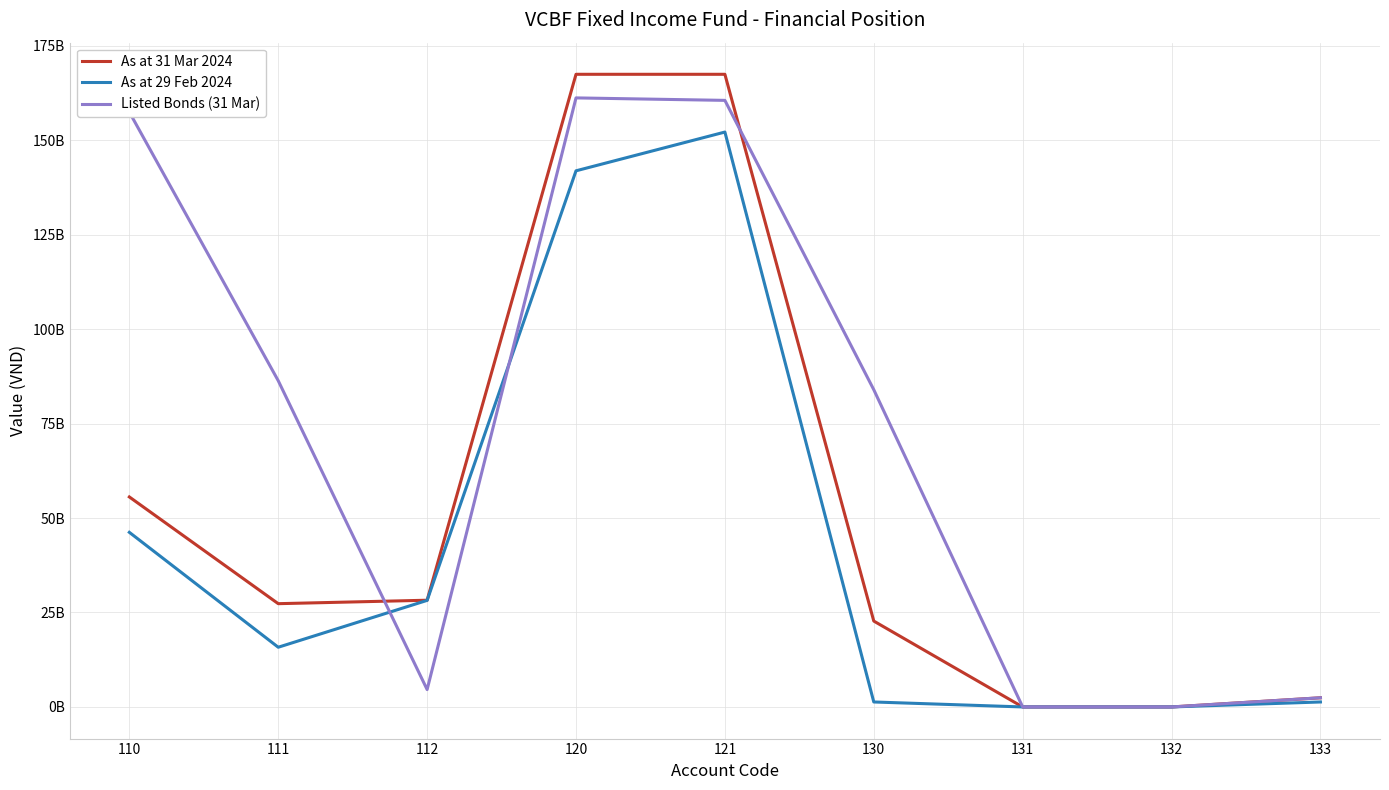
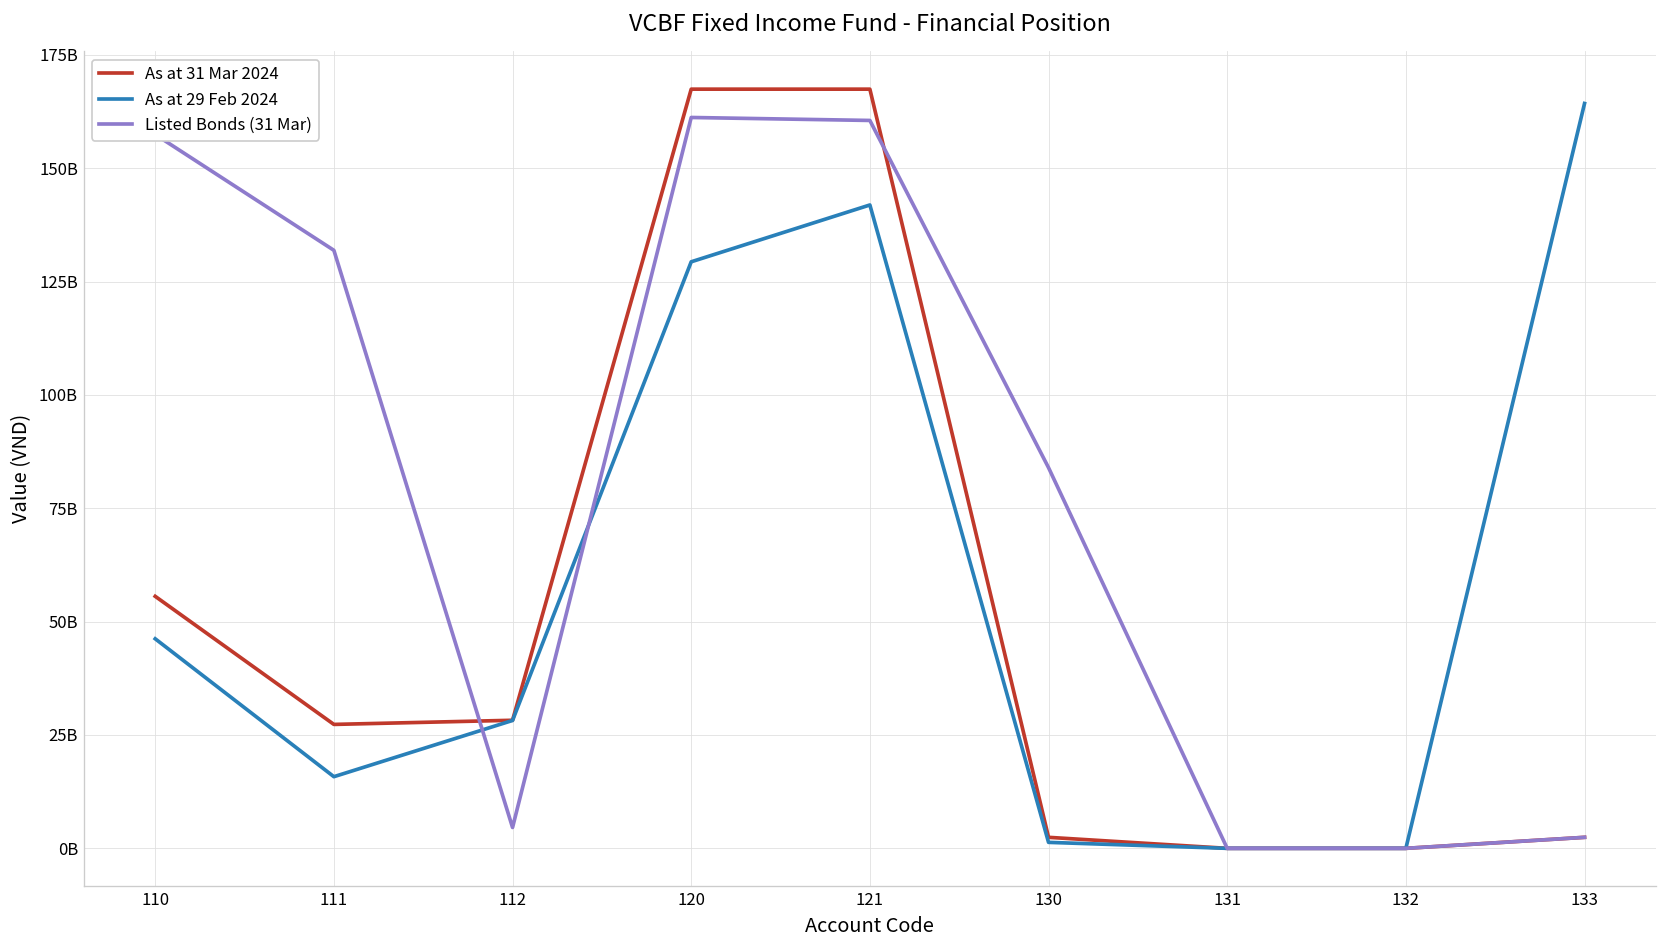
  {
    "As at 31 Mar 2024": {
      "110": 56000000000,
      "111": 27000000000,
      "120": 167000000000,
      "121": 167000000000,
-     "130": 23000000000
+     "130": 2000000000
    },
    "As at 29 Feb 2024": {
      "110": 46000000000,
      "111": 16000000000,
-     "120": 142000000000,
-     "121": 152000000000,
+     "120": 129000000000,
+     "121": 142000000000,
      "130": 1000000000,
-     "133": 1000000000
+     "133": 164000000000
    },
    "Listed Bonds (31 Mar)": {
-     "111": 86000000000,
+     "111": 132000000000,
      "112": 5000000000,
      "120": 161000000000,
      "121": 161000000000,
      "130": 84000000000
    }
  }
